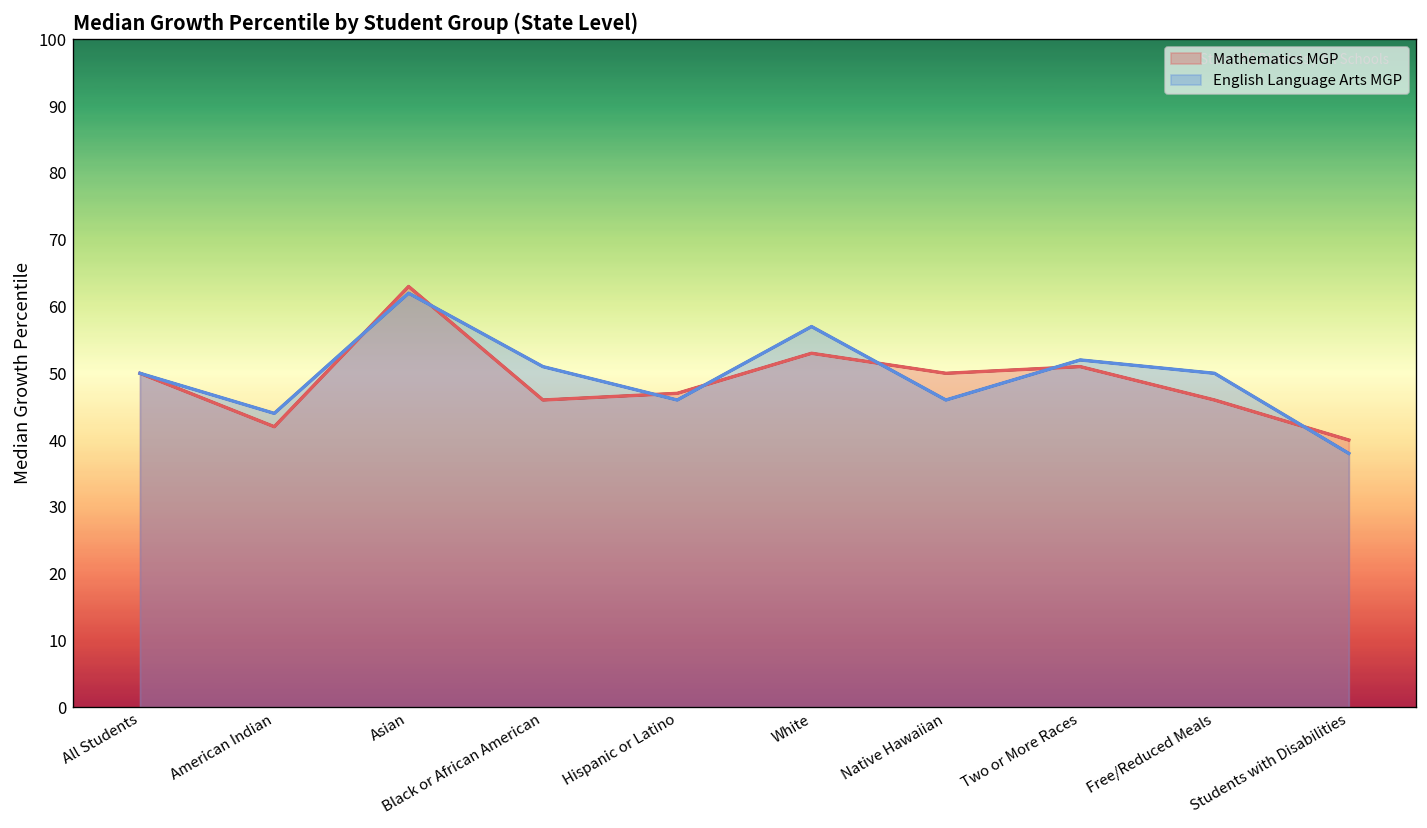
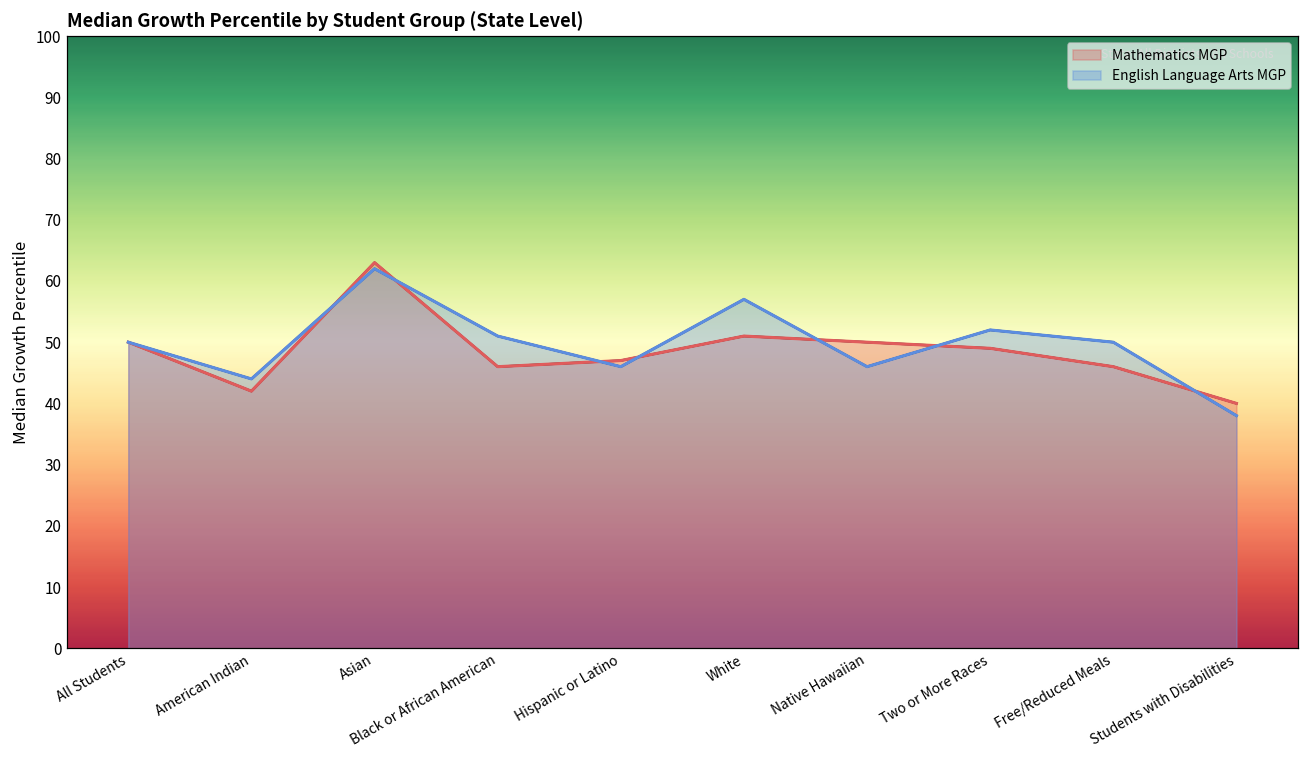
  {
    "Mathematics MGP": {
      "American Indian": 42,
      "Asian": 63,
      "Black or African American": 46,
      "Hispanic or Latino": 47,
-     "White": 53,
+     "White": 51,
      "Native Hawaiian": 50,
-     "Two or More Races": 51,
+     "Two or More Races": 49,
      "Free/Reduced Meals": 46,
      "Students with Disabilities": 40
    },
    "English Language Arts MGP": {
      "American Indian": 44,
      "Asian": 62,
      "Black or African American": 51,
      "Hispanic or Latino": 46,
      "White": 57,
      "Native Hawaiian": 46,
      "Two or More Races": 52,
      "Free/Reduced Meals": 50,
      "Students with Disabilities": 38
    }
  }
